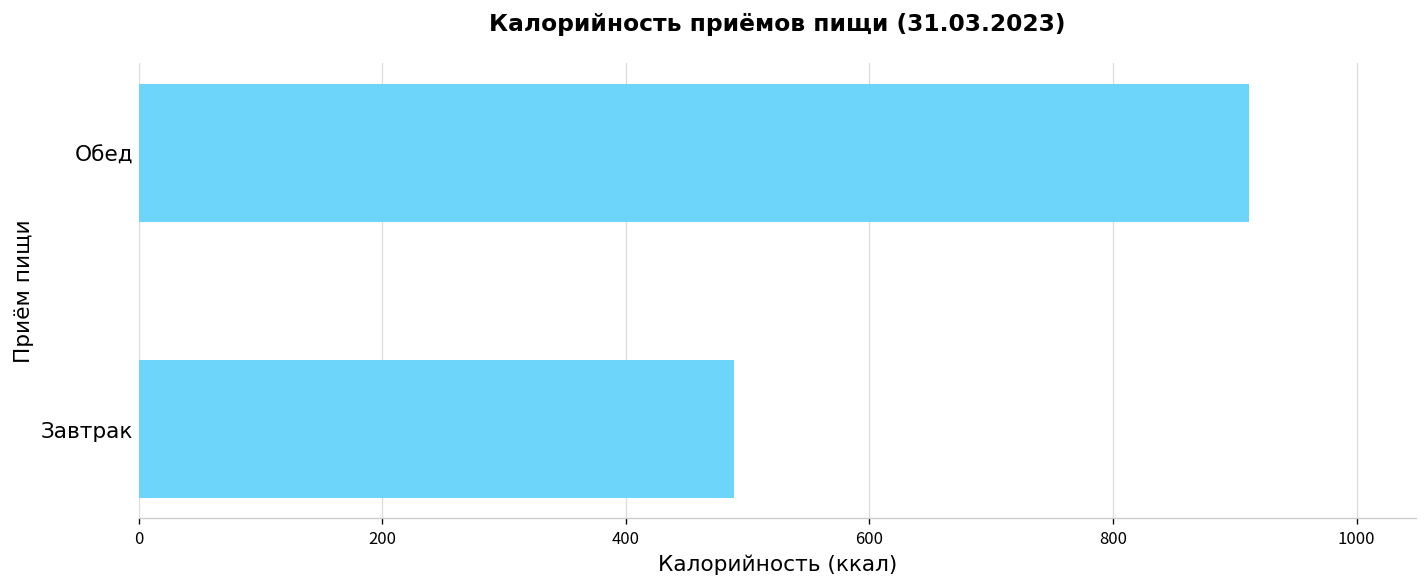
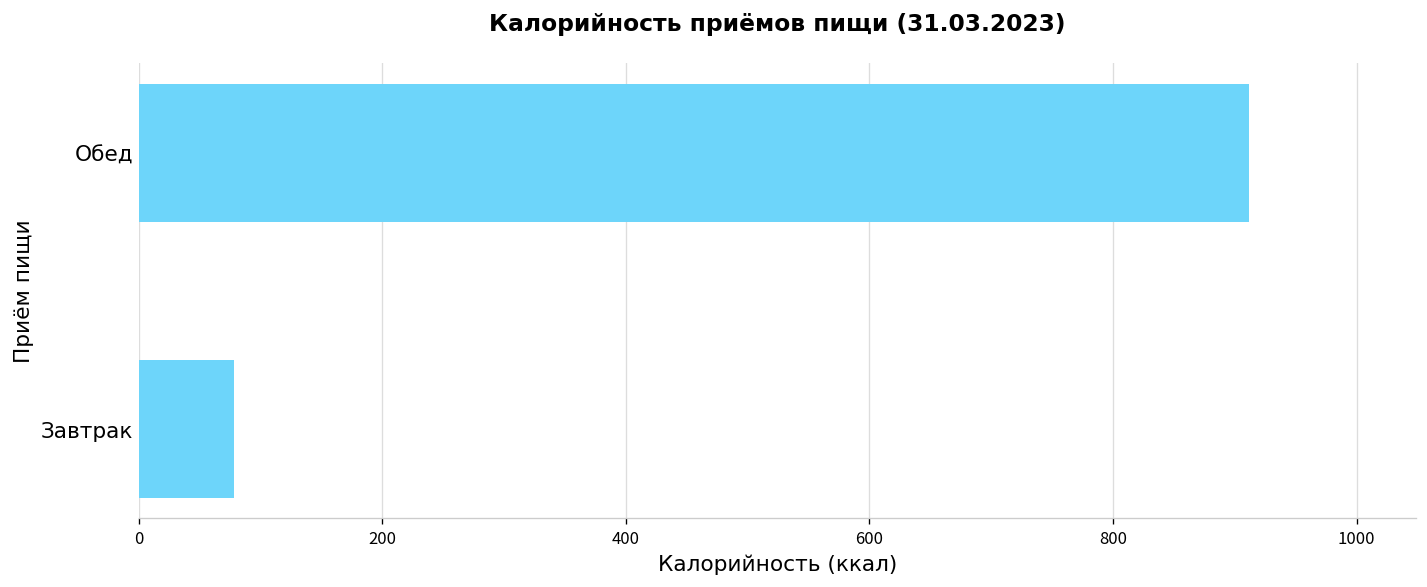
  {
    "Обед": 912,
-   "Завтрак": 489
+   "Завтрак": 78
  }
